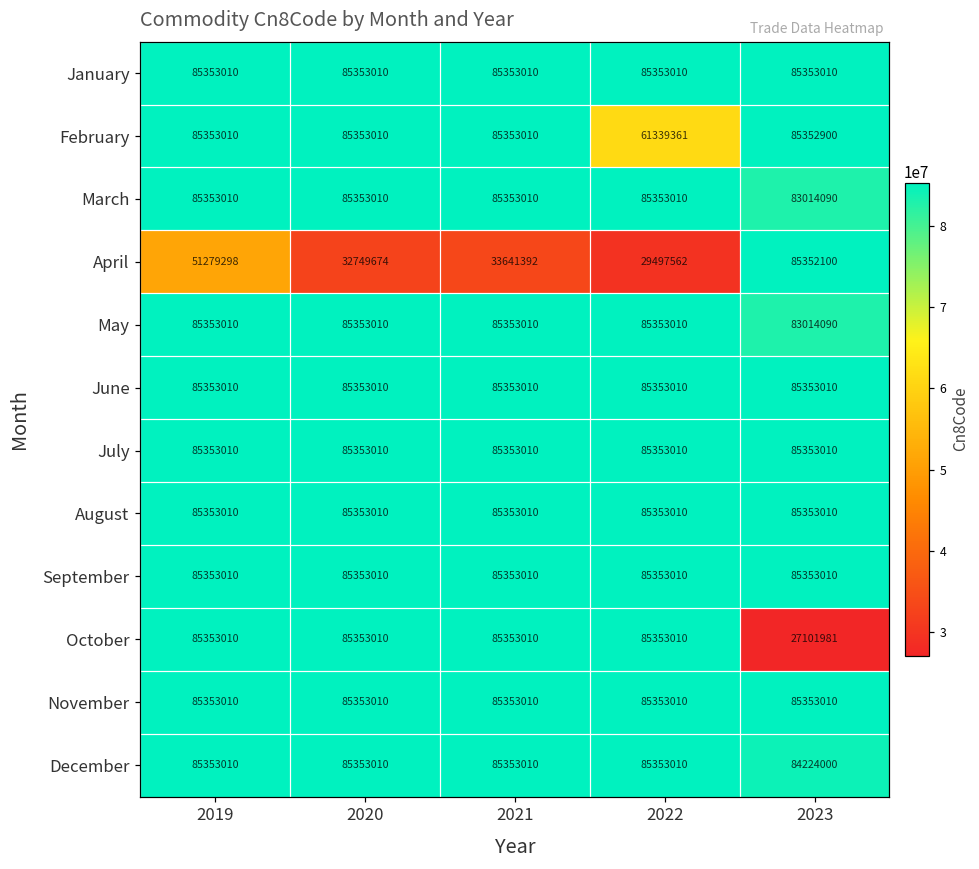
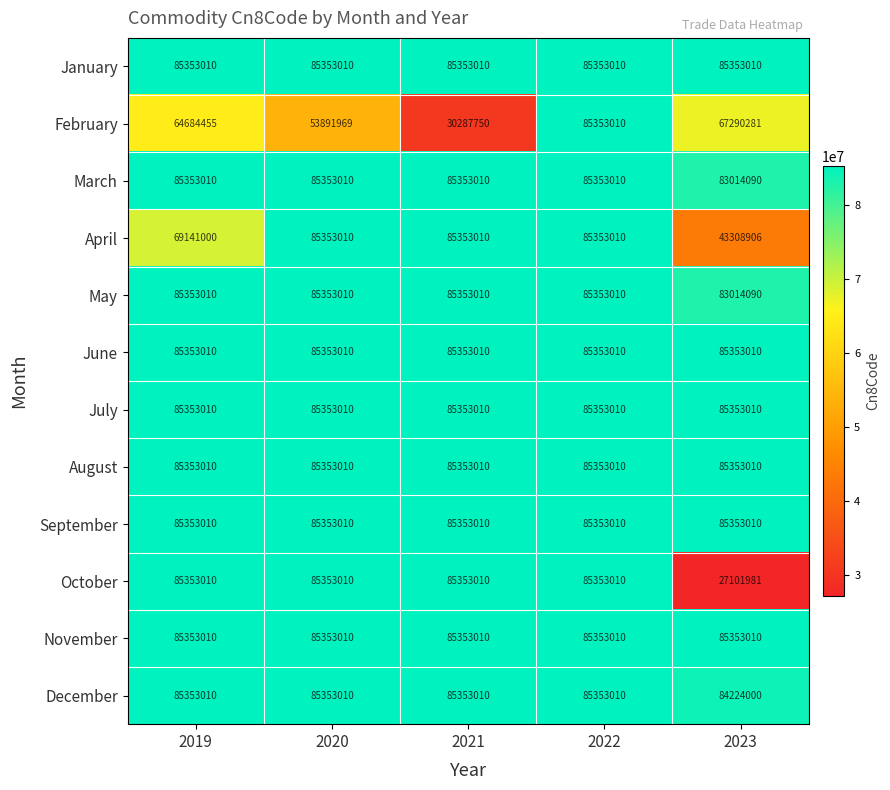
  {
    "January": {
      "2019": 85353010,
      "2020": 85353010,
      "2021": 85353010,
      "2022": 85353010,
      "2023": 85353010
    },
    "February": {
-     "2019": 85353010,
-     "2020": 85353010,
-     "2021": 85353010,
-     "2022": 61339361,
-     "2023": 85352900
+     "2019": 64684455,
+     "2020": 53891969,
+     "2021": 30287750,
+     "2022": 85353010,
+     "2023": 67290281
    },
    "March": {
      "2019": 85353010,
      "2020": 85353010,
      "2021": 85353010,
      "2022": 85353010,
      "2023": 83014090
    },
    "April": {
-     "2019": 51279298,
-     "2020": 32749674,
-     "2021": 33641392,
-     "2022": 29497562,
-     "2023": 85352100
+     "2019": 69141000,
+     "2020": 85353010,
+     "2021": 85353010,
+     "2022": 85353010,
+     "2023": 43308906
    },
    "May": {
      "2019": 85353010,
      "2020": 85353010,
      "2021": 85353010,
      "2022": 85353010,
      "2023": 83014090
    },
    "June": {
      "2019": 85353010,
      "2020": 85353010,
      "2021": 85353010,
      "2022": 85353010,
      "2023": 85353010
    },
    "July": {
      "2019": 85353010,
      "2020": 85353010,
      "2021": 85353010,
      "2022": 85353010,
      "2023": 85353010
    },
    "August": {
      "2019": 85353010,
      "2020": 85353010,
      "2021": 85353010,
      "2022": 85353010,
      "2023": 85353010
    },
    "September": {
      "2019": 85353010,
      "2020": 85353010,
      "2021": 85353010,
      "2022": 85353010,
      "2023": 85353010
    },
    "October": {
      "2019": 85353010,
      "2020": 85353010,
      "2021": 85353010,
      "2022": 85353010,
      "2023": 27101981
    },
    "November": {
      "2019": 85353010,
      "2020": 85353010,
      "2021": 85353010,
      "2022": 85353010,
      "2023": 85353010
    },
    "December": {
      "2019": 85353010,
      "2020": 85353010,
      "2021": 85353010,
      "2022": 85353010,
      "2023": 84224000
    }
  }
